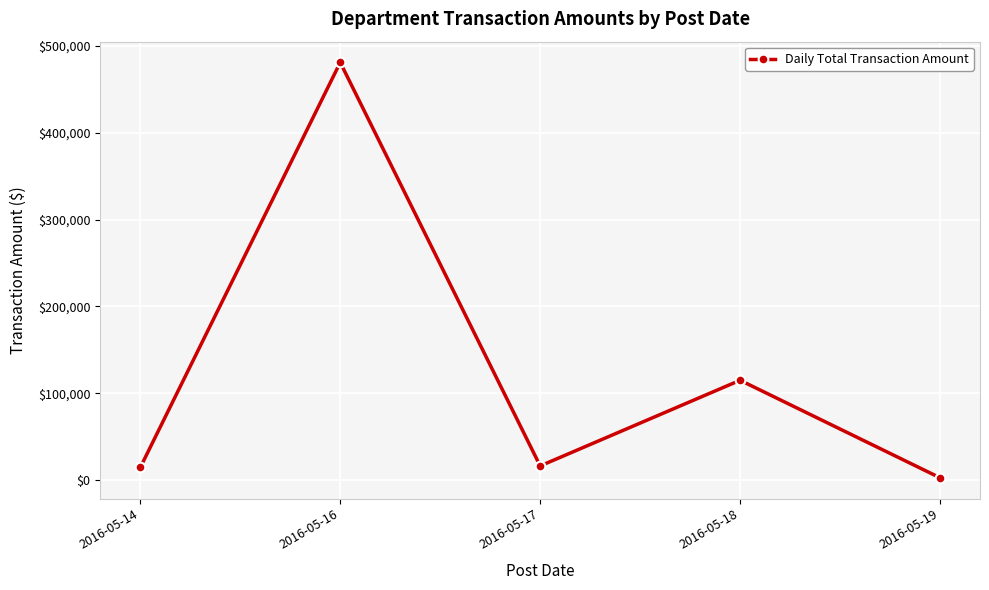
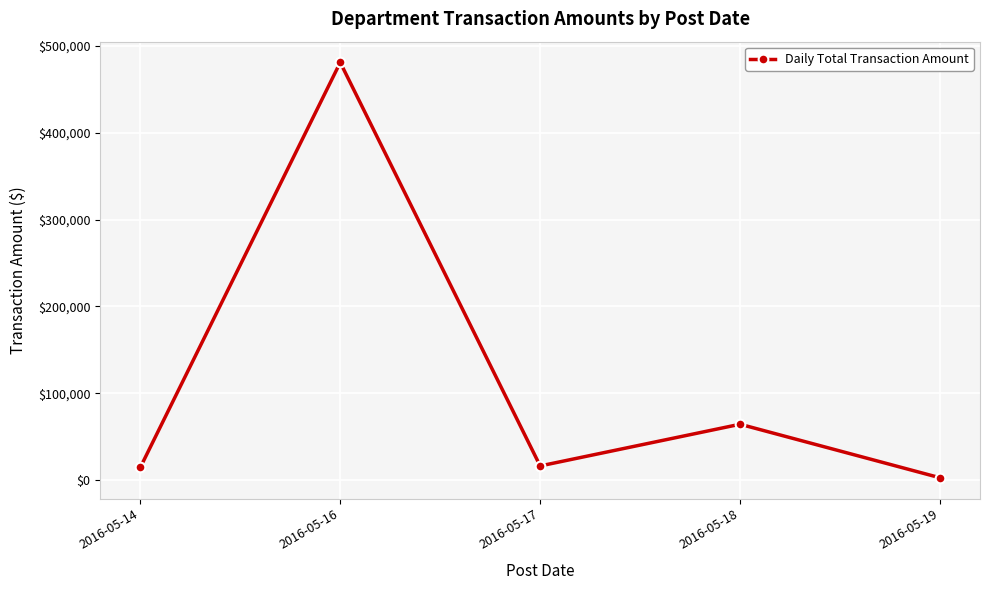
  {
    "2016-05-14": "$10,000",
    "2016-05-16": "$480,000",
    "2016-05-17": "$20,000",
-   "2016-05-18": "$110,000",
+   "2016-05-18": "$60,000",
    "2016-05-19": "$0"
  }
